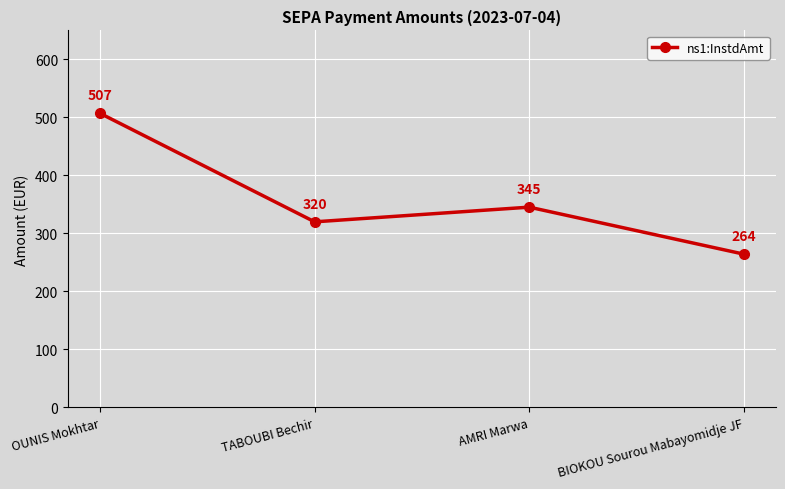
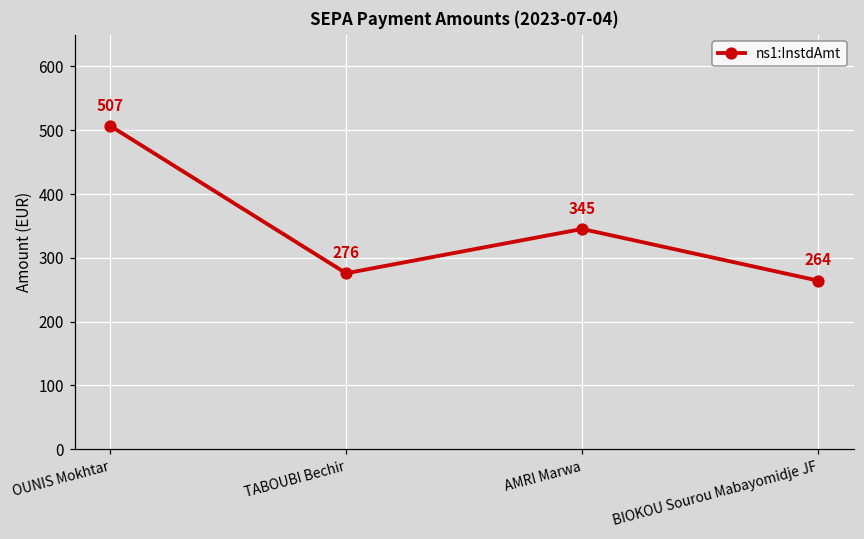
  {
    "OUNIS Mokhtar": 507,
-   "TABOUBI Bechir": 320,
+   "TABOUBI Bechir": 276,
    "AMRI Marwa": 345,
    "BIOKOU Sourou Mabayomidje JF": 264
  }
